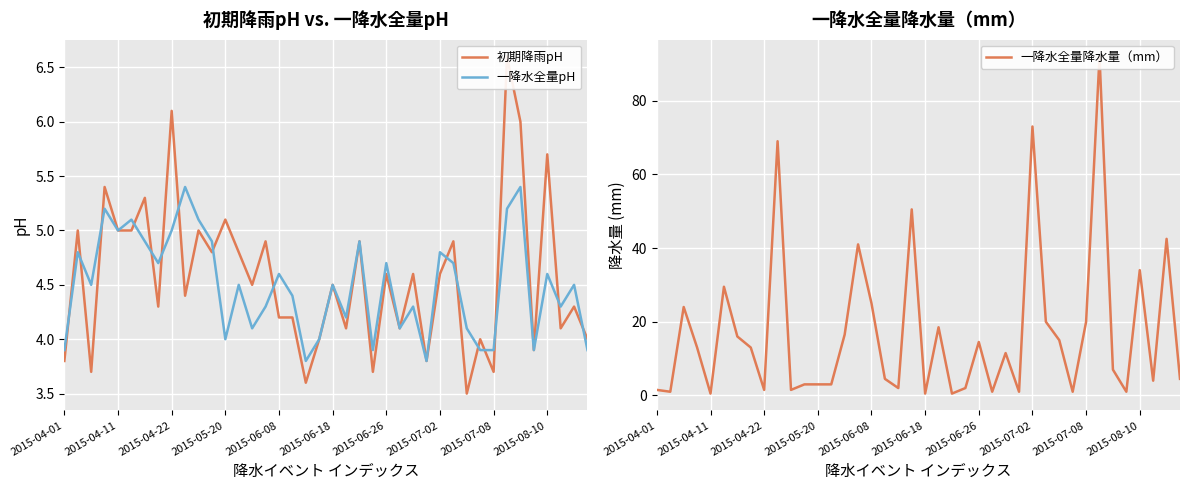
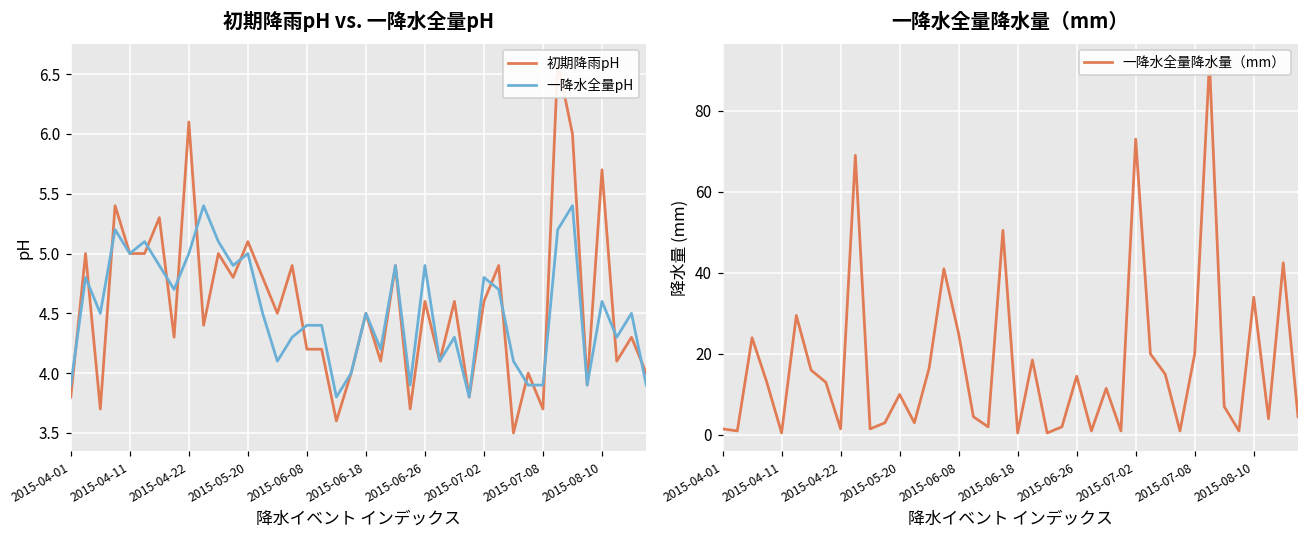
  {
    "初期降雨pH vs. 一降水全量pH": {
      "初期降雨pH": {
        "2015-04-01": 3.8,
        "2015-04-22": 6.1,
        "2015-05-20": 5.1,
        "2015-06-08": 4.2,
        "2015-06-26": 4.6,
        "2015-07-08": 3.7,
        "2015-08-10": 5.7
      },
      "一降水全量pH": {
        "2015-04-01": 3.9,
        "2015-04-22": 5.0,
-       "2015-05-20": 4,
-       "2015-06-08": 4.6,
-       "2015-06-26": 4.7,
+       "2015-05-20": 5,
+       "2015-06-08": 4.4,
+       "2015-06-26": 4.9,
        "2015-07-08": 3.9,
        "2015-08-10": 4.6
      }
    },
    "一降水全量降水量（mm）": {
      "2015-04-01": 2,
      "2015-04-11": 1,
      "2015-04-22": 2,
-     "2015-05-20": 3,
+     "2015-05-20": 10,
      "2015-06-08": 25,
      "2015-06-26": 15,
      "2015-07-08": 20,
      "2015-08-10": 34
    }
  }
